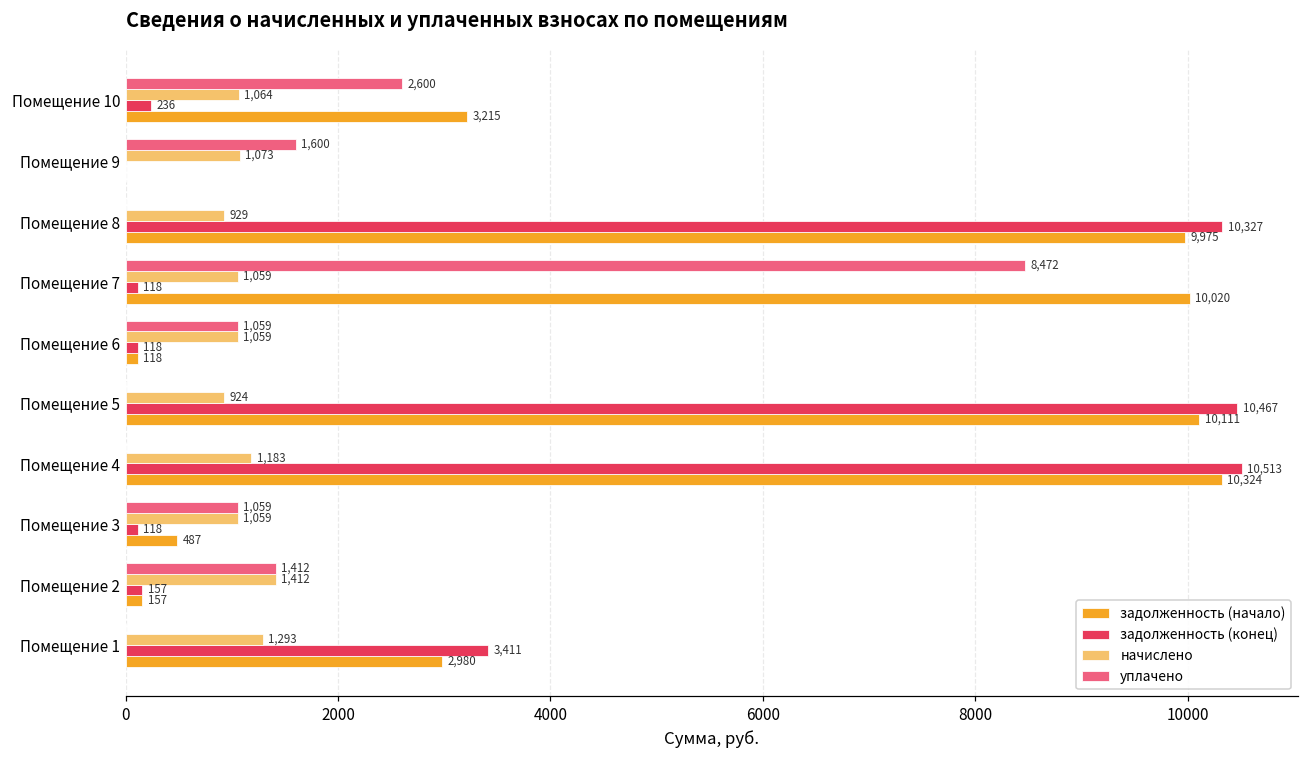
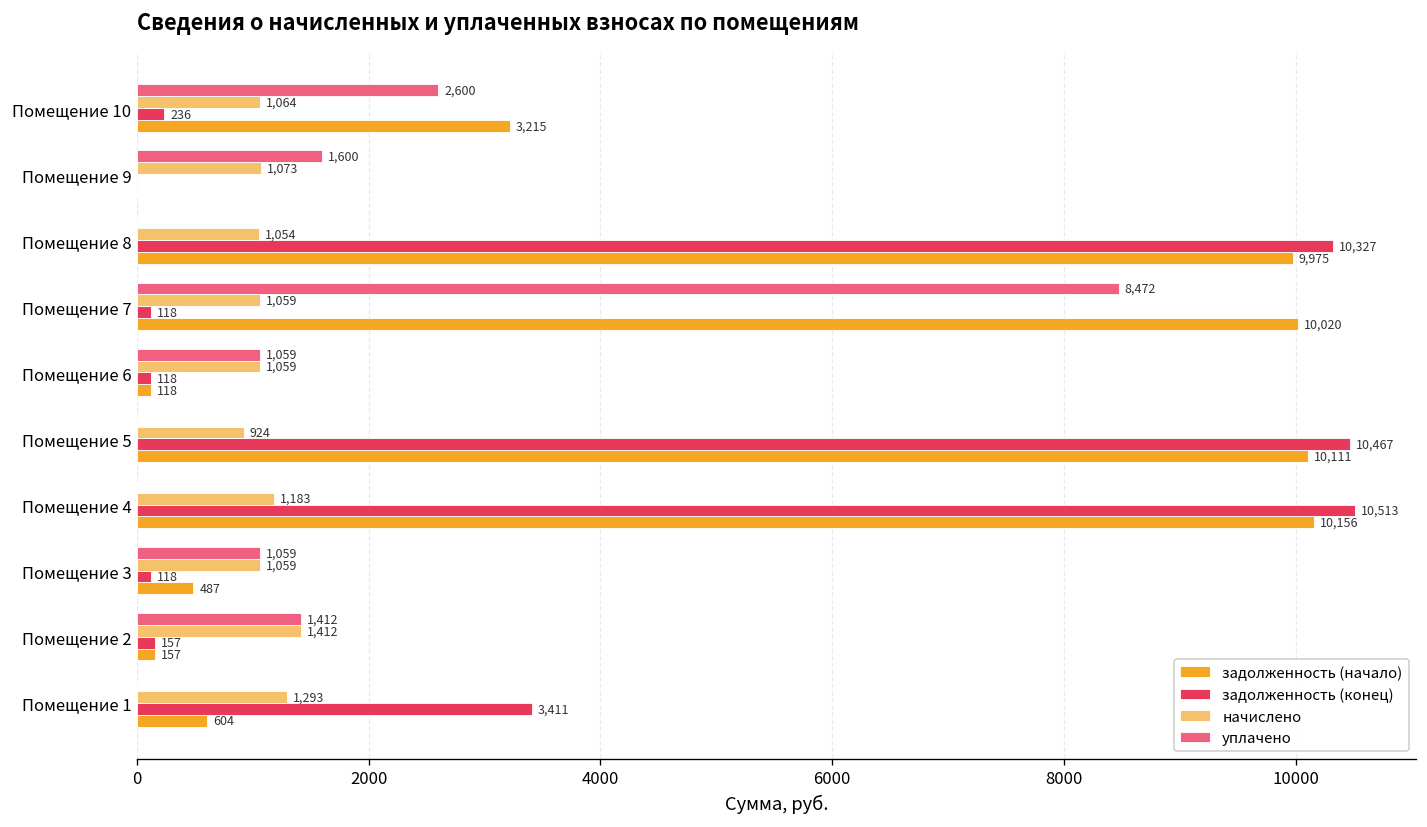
  {
    "задолженность (начало)": {
      "Помещение 10": "3,215",
      "Помещение 8": "9,975",
      "Помещение 7": "10,020",
      "Помещение 6": "118",
      "Помещение 5": "10,111",
-     "Помещение 4": "10,324",
+     "Помещение 4": "10,156",
      "Помещение 3": "487",
      "Помещение 2": "157",
-     "Помещение 1": "2,980"
+     "Помещение 1": "604"
    },
    "начислено": {
      "Помещение 10": "1,064",
      "Помещение 9": "1,073",
-     "Помещение 8": "929",
+     "Помещение 8": "1,054",
      "Помещение 7": "1,059",
      "Помещение 6": "1,059",
      "Помещение 5": "924",
      "Помещение 4": "1,183",
      "Помещение 3": "1,059",
      "Помещение 2": "1,412",
      "Помещение 1": "1,293"
    }
  }
